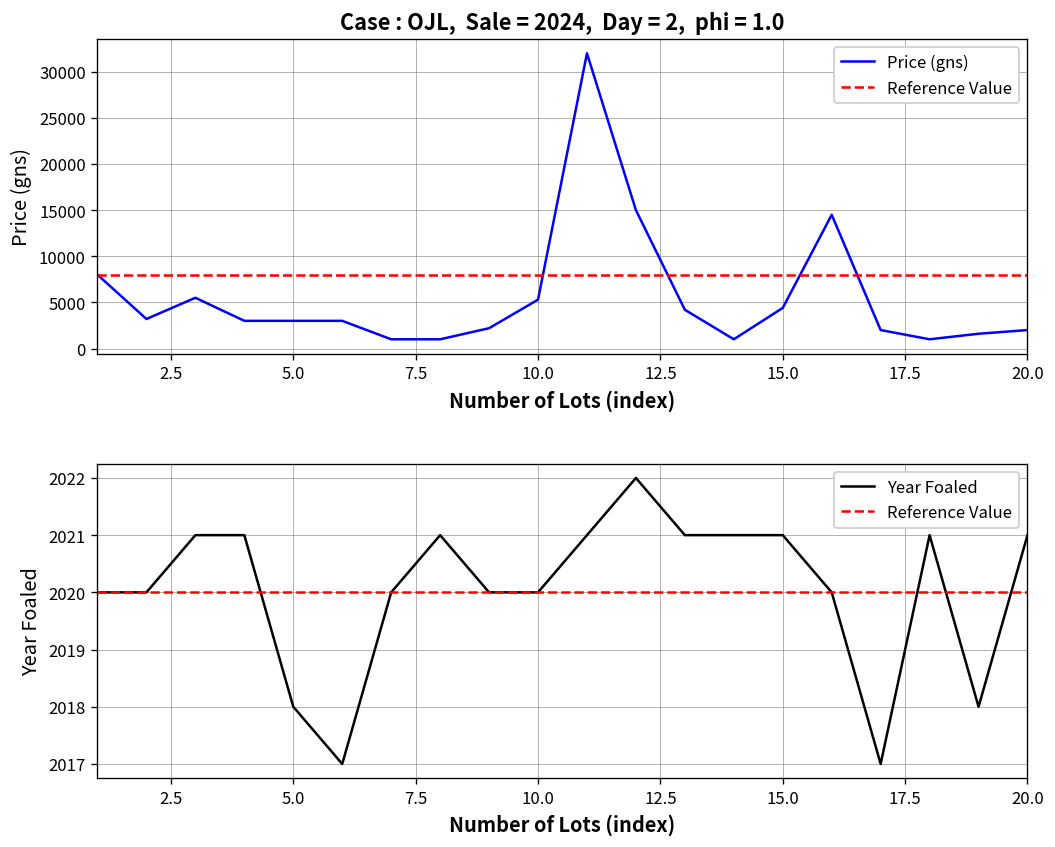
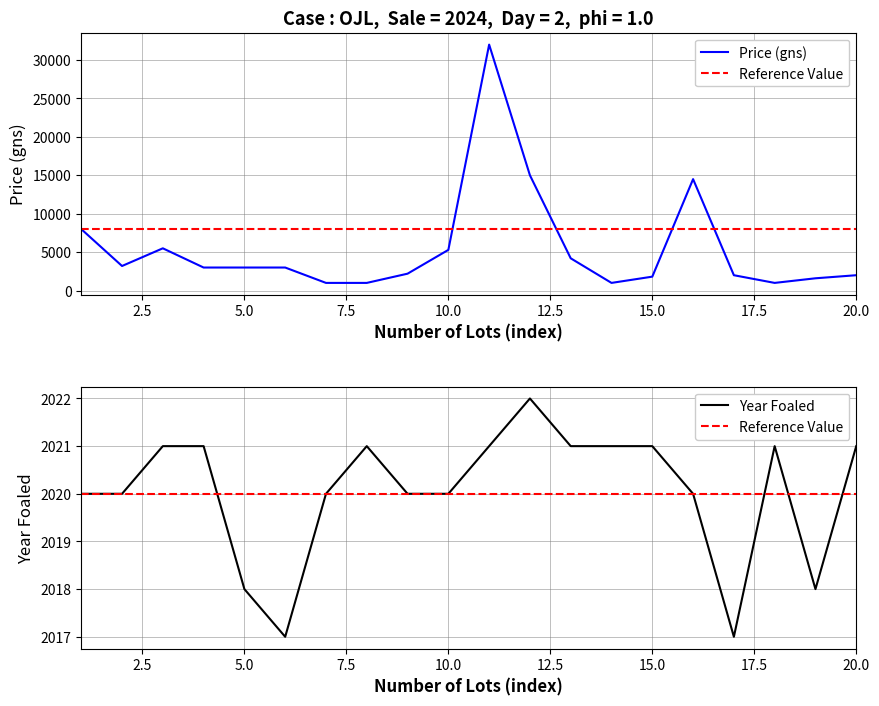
  {
    "Case : OJL, Sale = 2024, Day = 2, phi = 1.0": {
      "5.0": 3000,
      "10.0": 5000,
-     "15.0": 4000,
+     "15.0": 2000,
      "20.0": 2000
    }
  }
